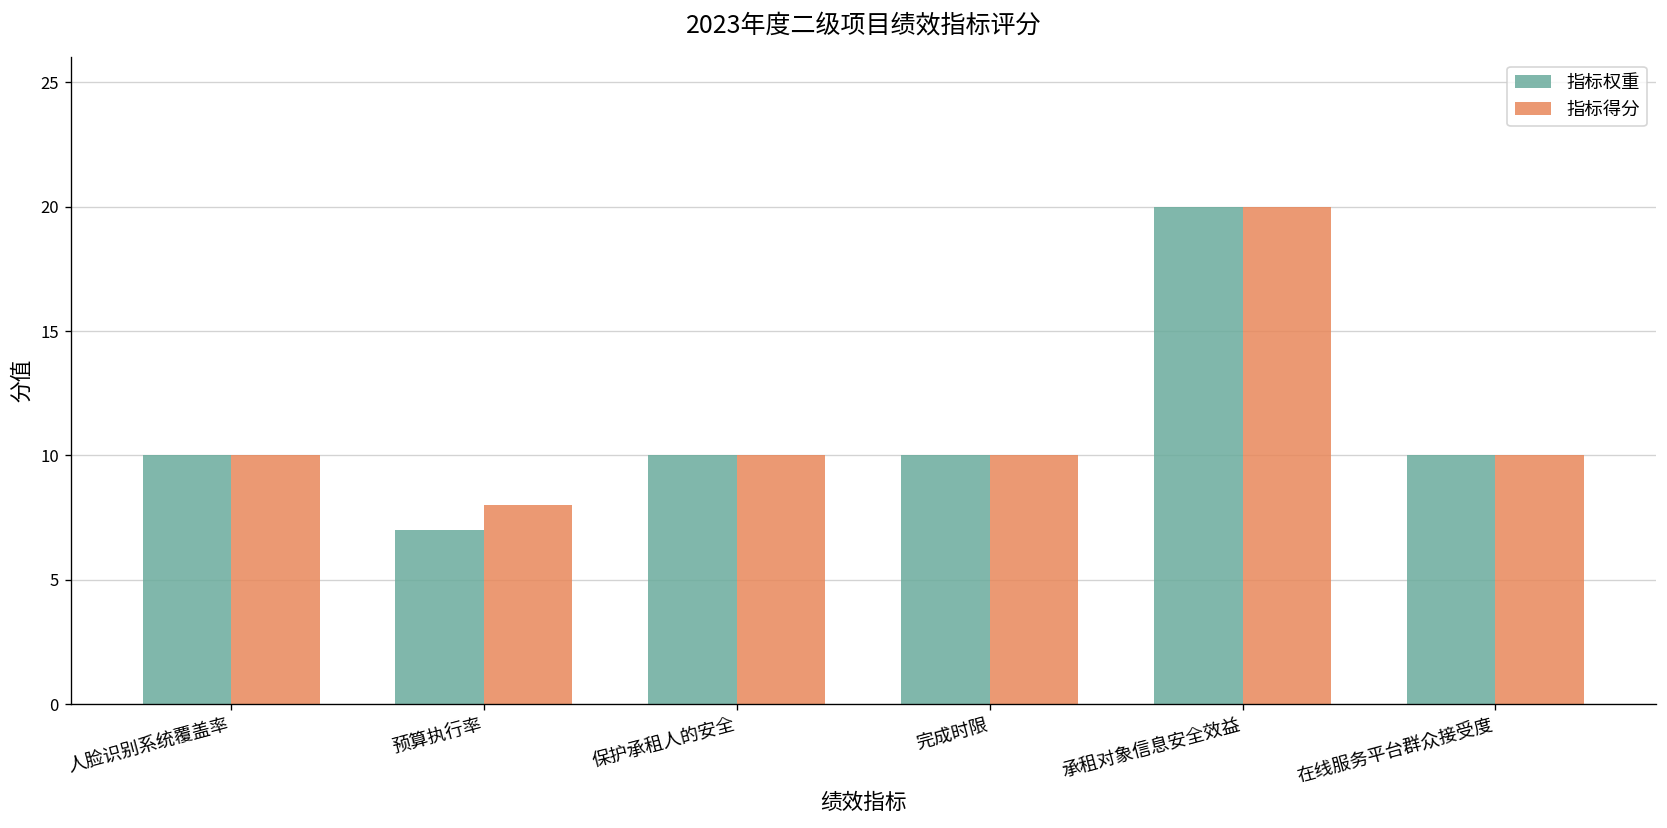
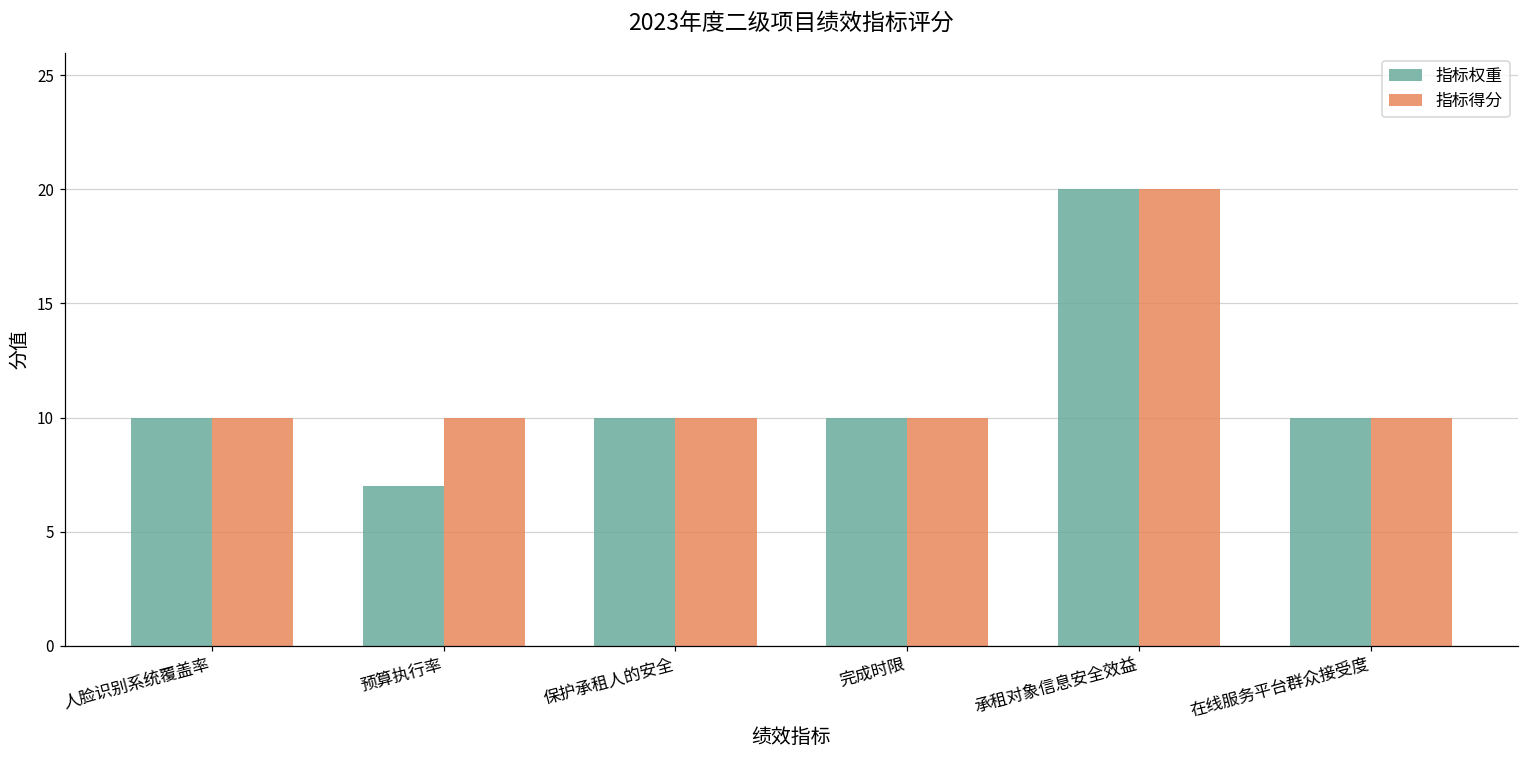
  {
    "指标权重": {
      "人脸识别系统覆盖率": 10,
      "预算执行率": 7,
      "保护承租人的安全": 10,
      "完成时限": 10,
      "承租对象信息安全效益": 20,
      "在线服务平台群众接受度": 10
    },
    "指标得分": {
      "人脸识别系统覆盖率": 10,
-     "预算执行率": 8,
+     "预算执行率": 10,
      "保护承租人的安全": 10,
      "完成时限": 10,
      "承租对象信息安全效益": 20,
      "在线服务平台群众接受度": 10
    }
  }
